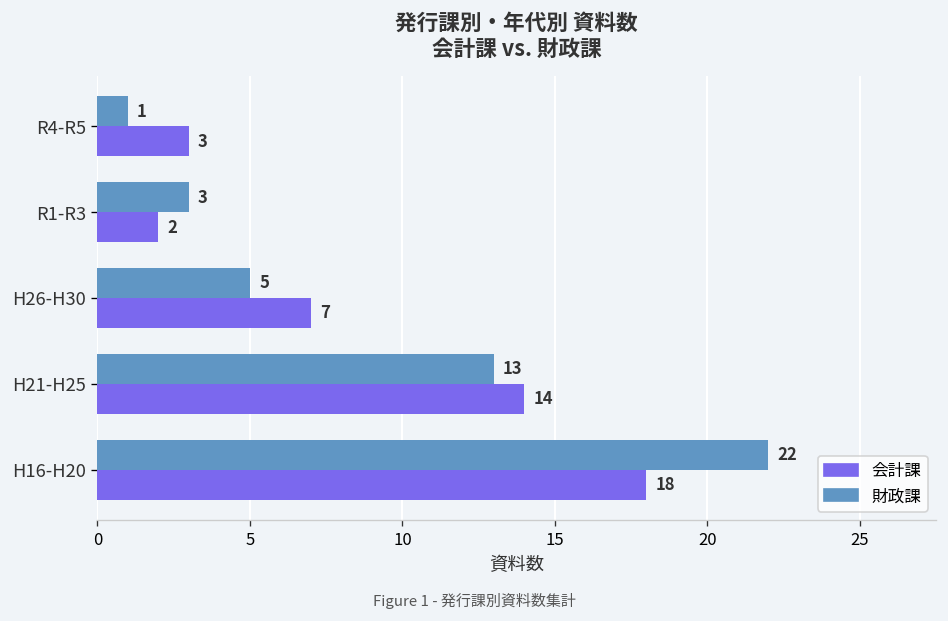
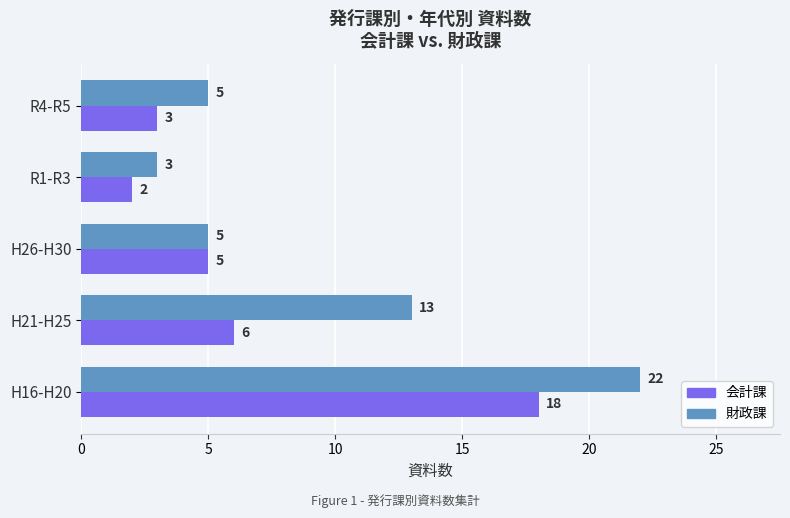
  {
    "会計課": {
      "R4-R5": 3,
      "R1-R3": 2,
-     "H26-H30": 7,
-     "H21-H25": 14,
+     "H26-H30": 5,
+     "H21-H25": 6,
      "H16-H20": 18
    },
    "財政課": {
-     "R4-R5": 1,
+     "R4-R5": 5,
      "R1-R3": 3,
      "H26-H30": 5,
      "H21-H25": 13,
      "H16-H20": 22
    }
  }
